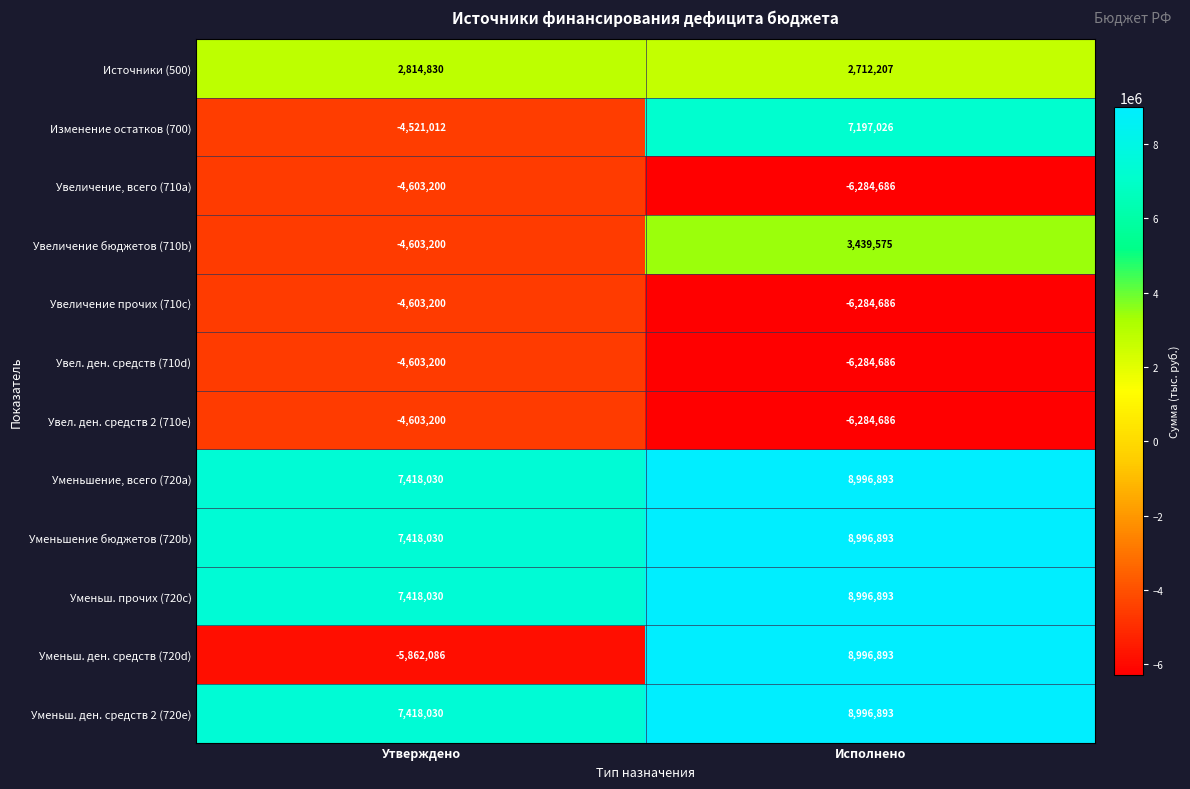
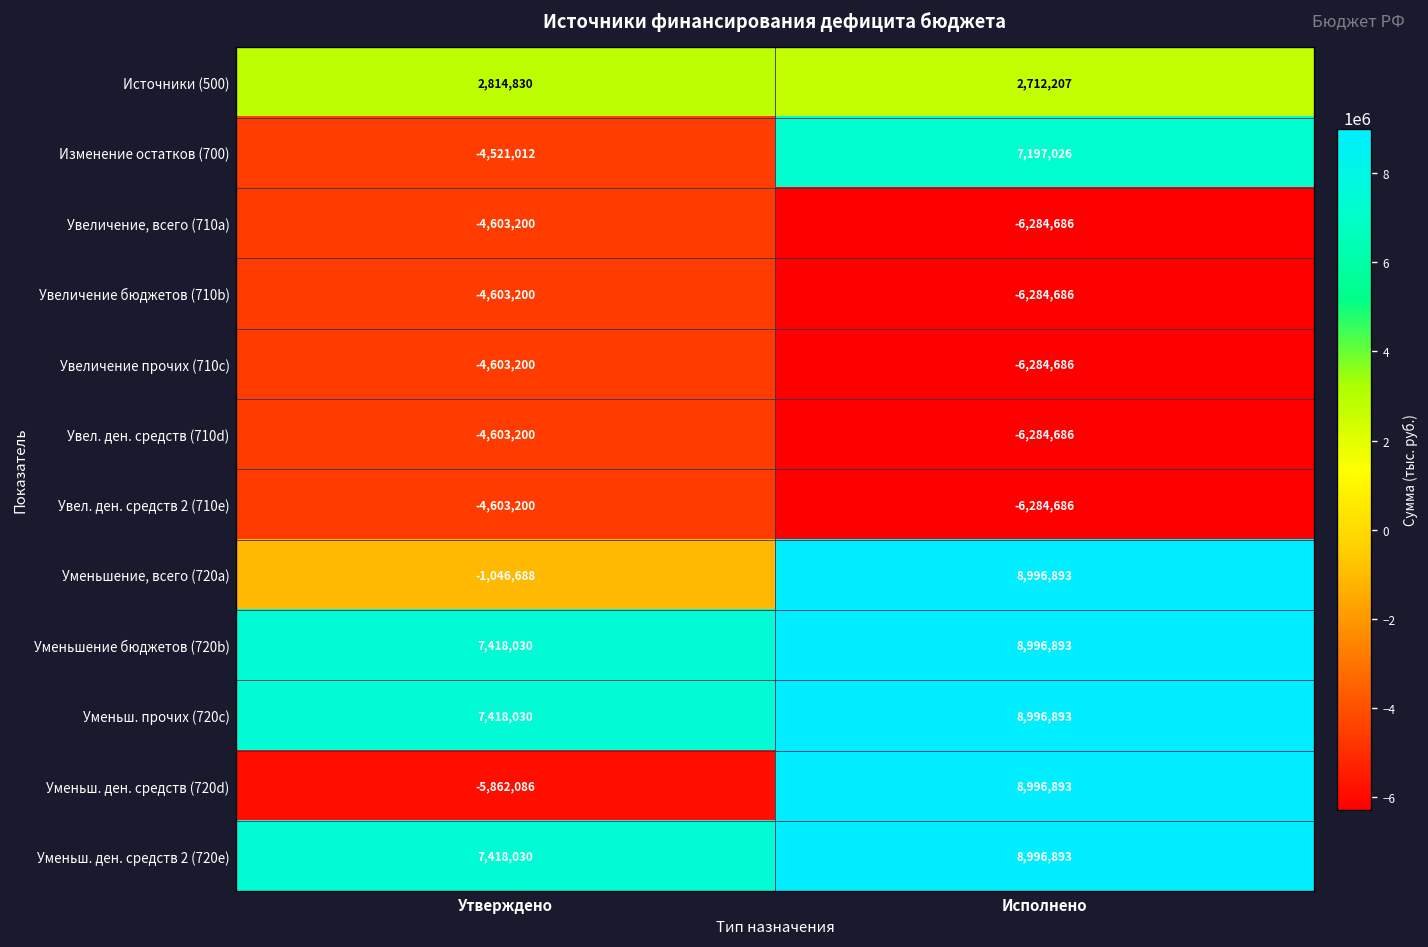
  {
    "Источники (500)": {
      "Утверждено": "2,814,830",
      "Исполнено": "2,712,207"
    },
    "Изменение остатков (700)": {
      "Утверждено": "-4,521,012",
      "Исполнено": "7,197,026"
    },
    "Увеличение, всего (710a)": {
      "Утверждено": "-4,603,200",
      "Исполнено": "-6,284,686"
    },
    "Увеличение бюджетов (710b)": {
      "Утверждено": "-4,603,200",
-     "Исполнено": "3,439,575"
+     "Исполнено": "-6,284,686"
    },
    "Увеличение прочих (710c)": {
      "Утверждено": "-4,603,200",
      "Исполнено": "-6,284,686"
    },
    "Увел. ден. средств (710d)": {
      "Утверждено": "-4,603,200",
      "Исполнено": "-6,284,686"
    },
    "Увел. ден. средств 2 (710e)": {
      "Утверждено": "-4,603,200",
      "Исполнено": "-6,284,686"
    },
    "Уменьшение, всего (720a)": {
-     "Утверждено": "7,418,030",
+     "Утверждено": "-1,046,688",
      "Исполнено": "8,996,893"
    },
    "Уменьшение бюджетов (720b)": {
      "Утверждено": "7,418,030",
      "Исполнено": "8,996,893"
    },
    "Уменьш. прочих (720c)": {
      "Утверждено": "7,418,030",
      "Исполнено": "8,996,893"
    },
    "Уменьш. ден. средств (720d)": {
      "Утверждено": "-5,862,086",
      "Исполнено": "8,996,893"
    },
    "Уменьш. ден. средств 2 (720e)": {
      "Утверждено": "7,418,030",
      "Исполнено": "8,996,893"
    }
  }
